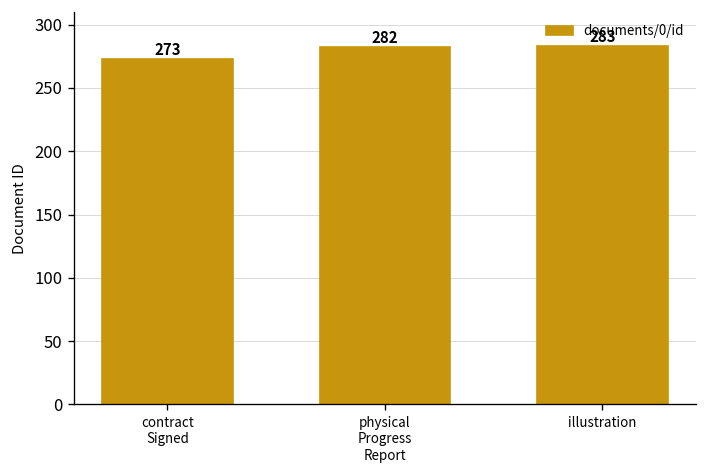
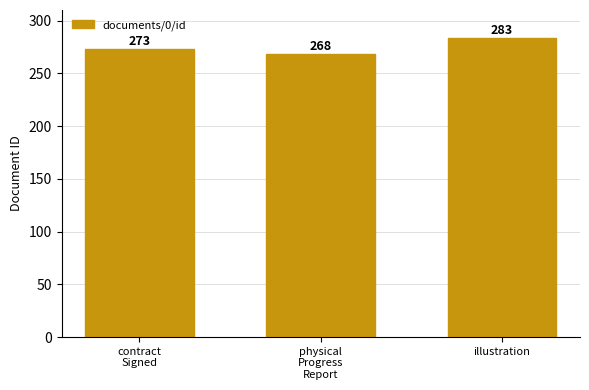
  {
    "contract Signed": 273,
-   "physical Progress Report": 282,
+   "physical Progress Report": 268,
    "illustration": 283
  }
